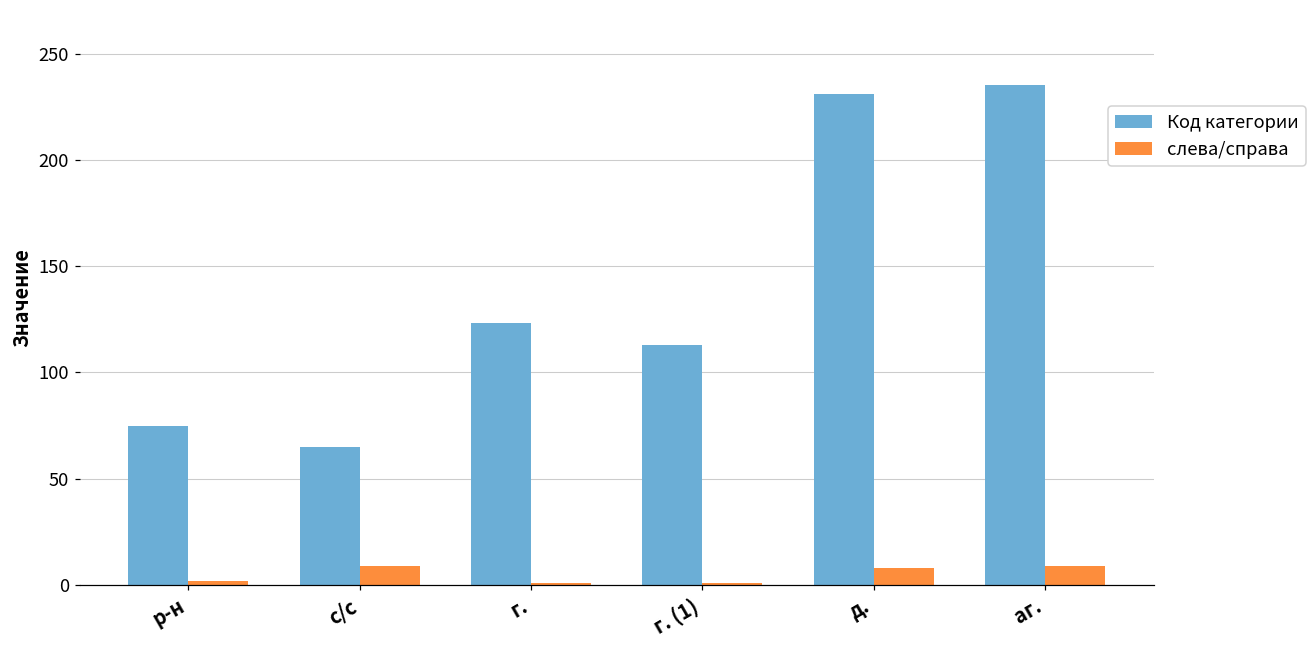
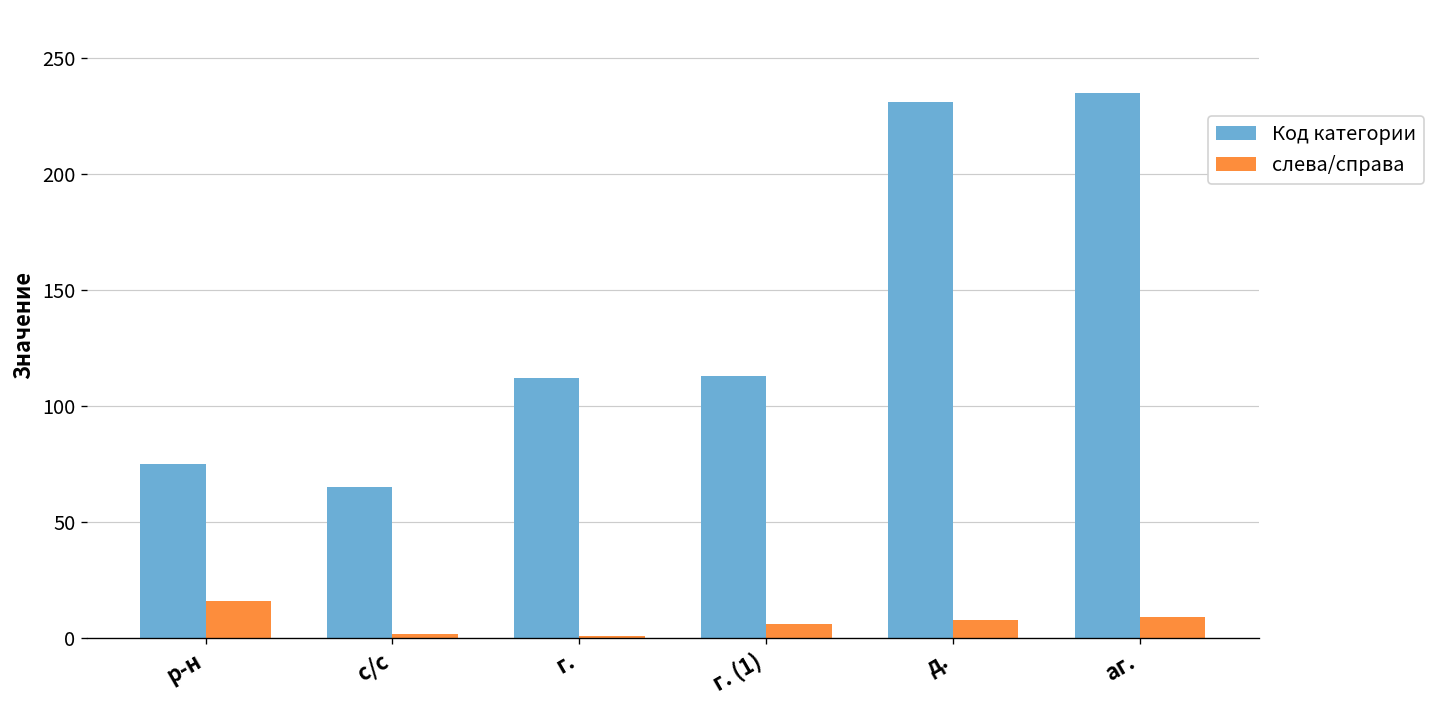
  {
    "Код категории": {
      "р-н": 75,
      "с/с": 65,
-     "г.": 123,
+     "г.": 112,
      "г. (1)": 113,
      "д.": 231,
      "аг.": 235
    },
    "слева/справа": {
-     "р-н": 2,
-     "с/с": 9,
-     "г. (1)": 1,
+     "р-н": 16,
+     "с/с": 2,
+     "г. (1)": 6,
      "д.": 8,
      "аг.": 9
    }
  }
